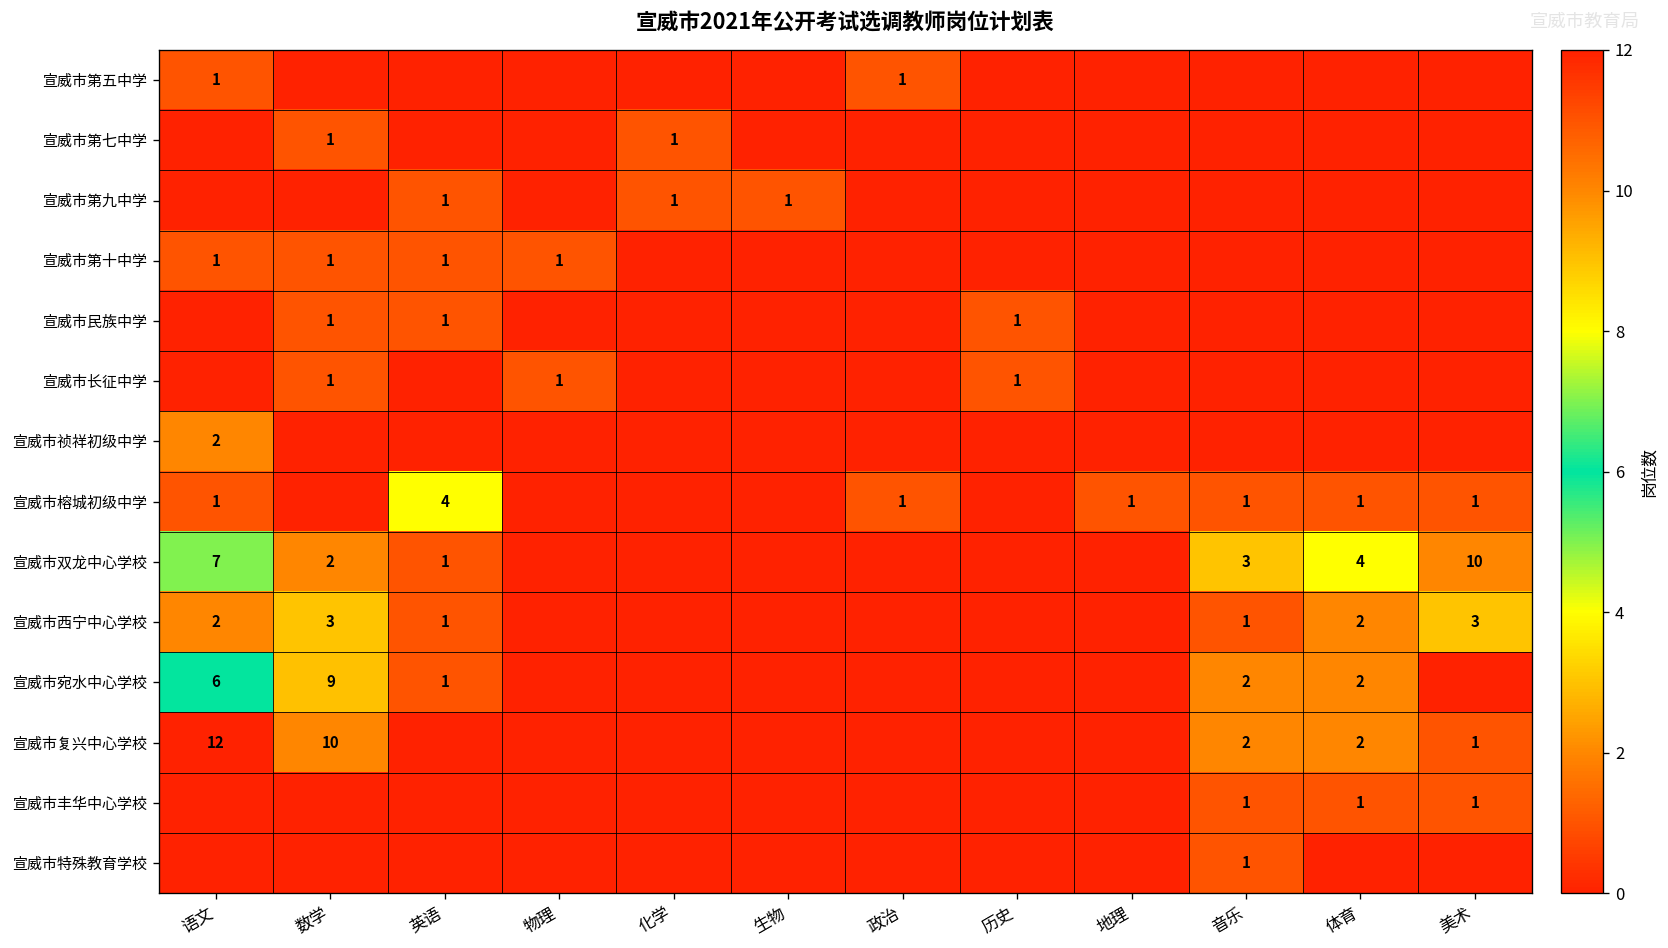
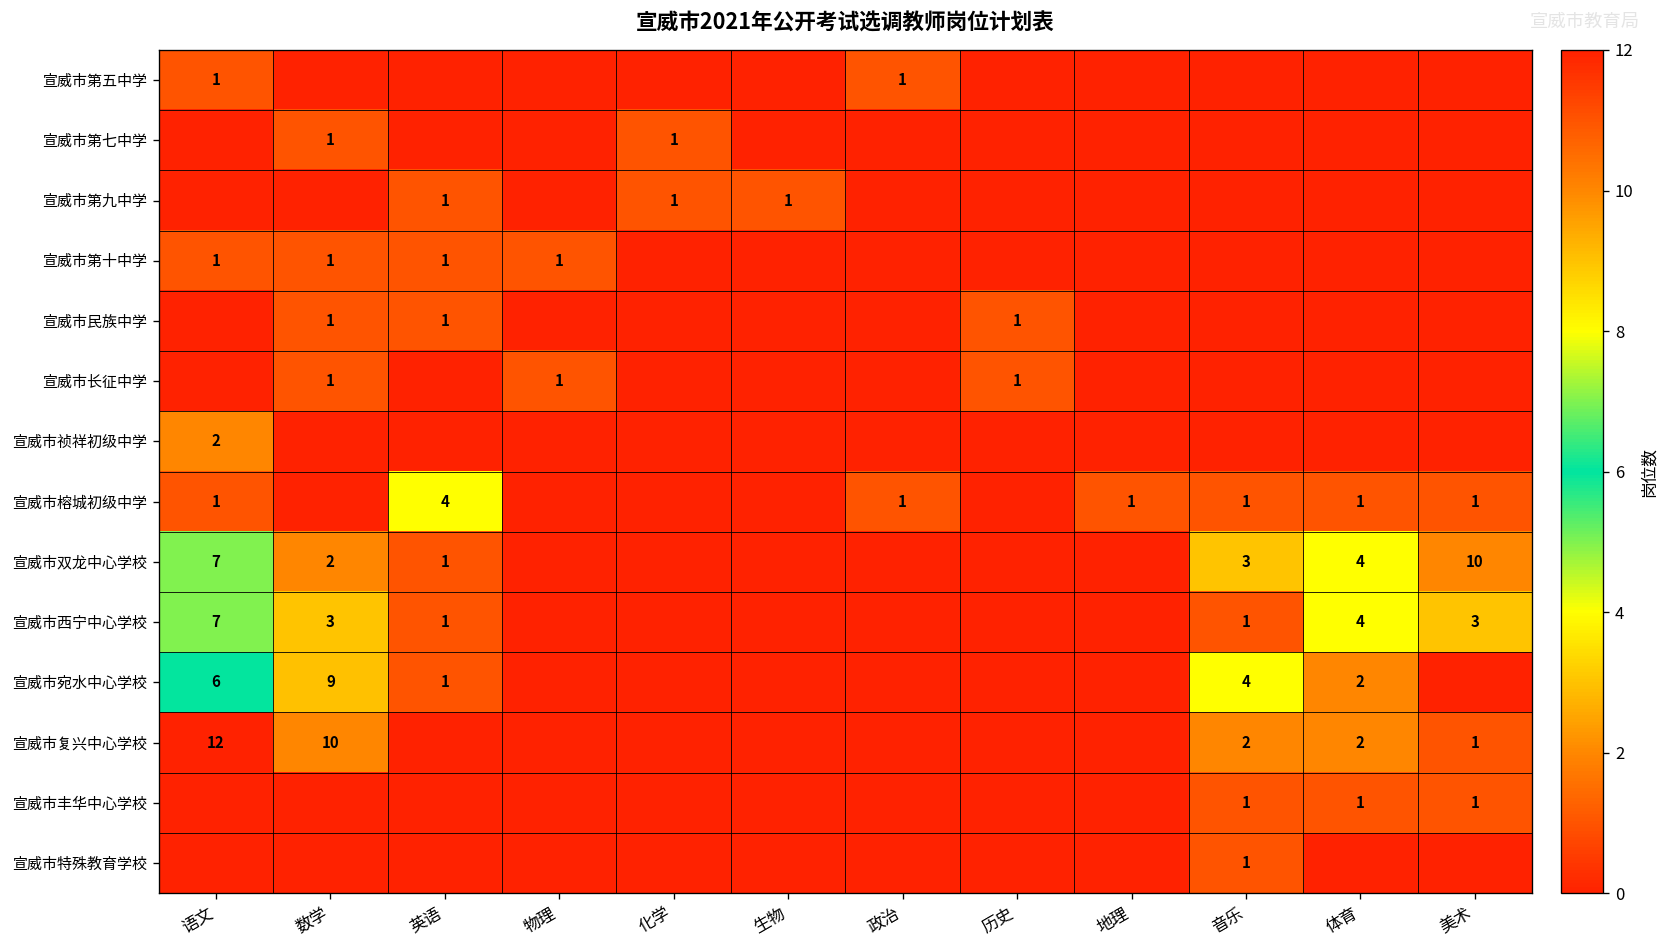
  {
    "宣威市第五中学": {
      "语文": 1,
      "政治": 1
    },
    "宣威市第七中学": {
      "数学": 1,
      "化学": 1
    },
    "宣威市第九中学": {
      "英语": 1,
      "化学": 1,
      "生物": 1
    },
    "宣威市第十中学": {
      "语文": 1,
      "数学": 1,
      "英语": 1,
      "物理": 1
    },
    "宣威市民族中学": {
      "数学": 1,
      "英语": 1,
      "历史": 1
    },
    "宣威市长征中学": {
      "数学": 1,
      "物理": 1,
      "历史": 1
    },
    "宣威市祯祥初级中学": {
      "语文": 2
    },
    "宣威市榕城初级中学": {
      "语文": 1,
      "英语": 4,
      "政治": 1,
      "地理": 1,
      "音乐": 1,
      "体育": 1,
      "美术": 1
    },
    "宣威市双龙中心学校": {
      "语文": 7,
      "数学": 2,
      "英语": 1,
      "音乐": 3,
      "体育": 4,
      "美术": 10
    },
    "宣威市西宁中心学校": {
-     "语文": 2,
+     "语文": 7,
      "数学": 3,
      "英语": 1,
      "音乐": 1,
-     "体育": 2,
+     "体育": 4,
      "美术": 3
    },
    "宣威市宛水中心学校": {
      "语文": 6,
      "数学": 9,
      "英语": 1,
-     "音乐": 2,
+     "音乐": 4,
      "体育": 2
    },
    "宣威市复兴中心学校": {
      "语文": 12,
      "数学": 10,
      "音乐": 2,
      "体育": 2,
      "美术": 1
    },
    "宣威市丰华中心学校": {
      "音乐": 1,
      "体育": 1,
      "美术": 1
    },
    "宣威市特殊教育学校": {
      "音乐": 1
    }
  }
